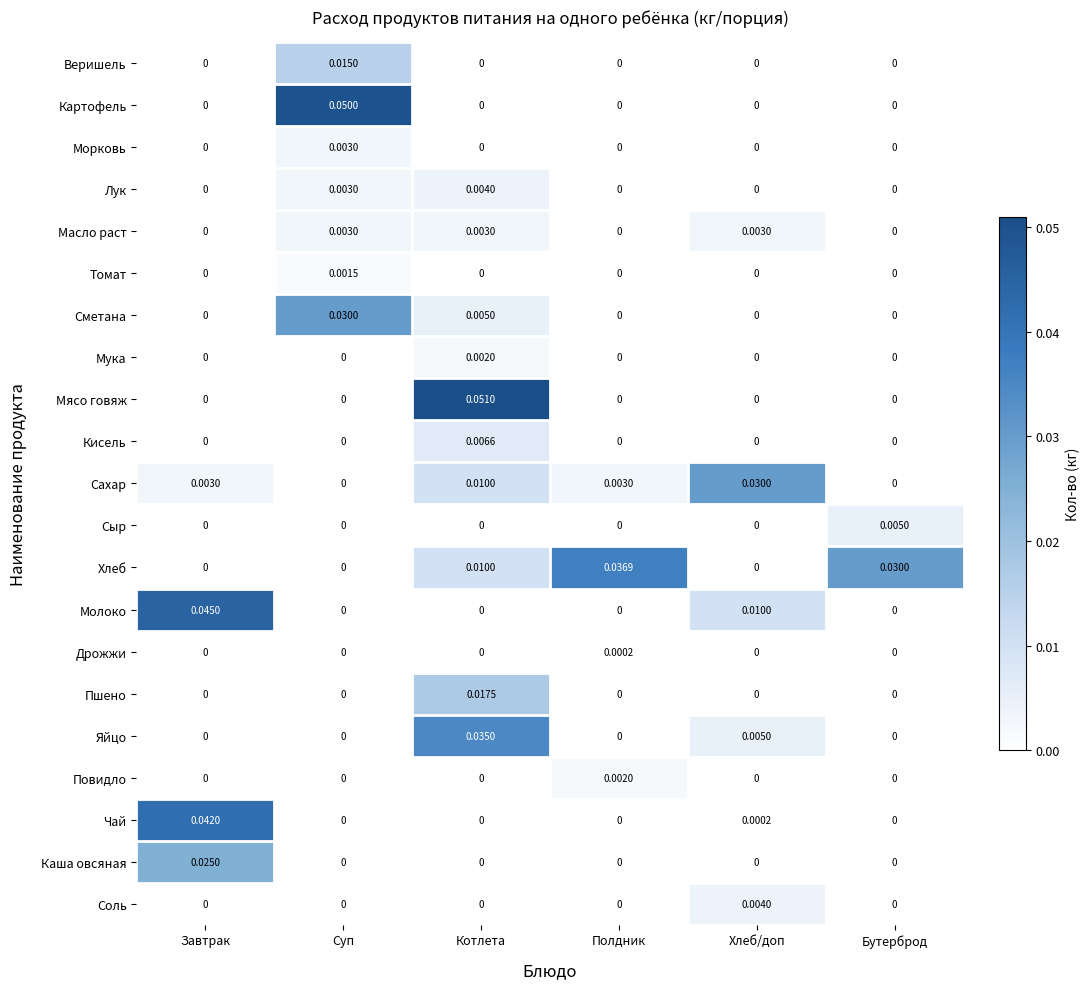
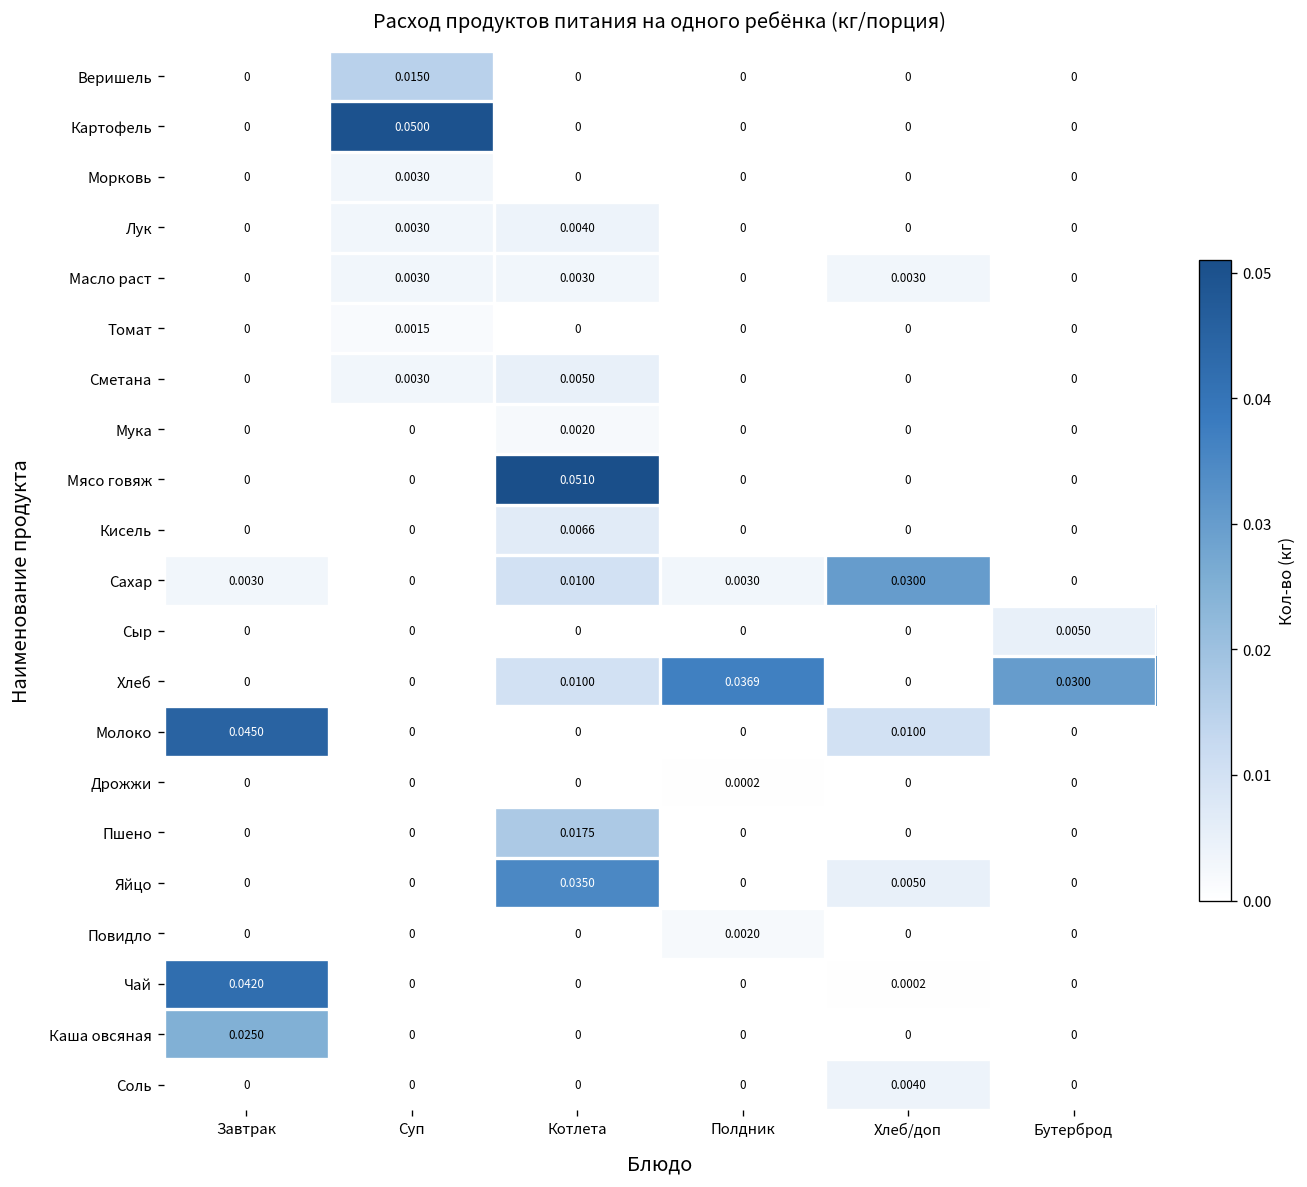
  {
    "Веришель": {
      "Завтрак": 0,
      "Суп": 0.0150,
      "Котлета": 0,
      "Полдник": 0,
      "Хлеб/доп": 0,
      "Бутерброд": 0
    },
    "Картофель": {
      "Завтрак": 0,
      "Суп": 0.0500,
      "Котлета": 0,
      "Полдник": 0,
      "Хлеб/доп": 0,
      "Бутерброд": 0
    },
    "Морковь": {
      "Завтрак": 0,
      "Суп": 0.0030,
      "Котлета": 0,
      "Полдник": 0,
      "Хлеб/доп": 0,
      "Бутерброд": 0
    },
    "Лук": {
      "Завтрак": 0,
      "Суп": 0.0030,
      "Котлета": 0.0040,
      "Полдник": 0,
      "Хлеб/доп": 0,
      "Бутерброд": 0
    },
    "Масло раст": {
      "Завтрак": 0,
      "Суп": 0.0030,
      "Котлета": 0.0030,
      "Полдник": 0,
      "Хлеб/доп": 0.0030,
      "Бутерброд": 0
    },
    "Томат": {
      "Завтрак": 0,
      "Суп": 0.0015,
      "Котлета": 0,
      "Полдник": 0,
      "Хлеб/доп": 0,
      "Бутерброд": 0
    },
    "Сметана": {
      "Завтрак": 0,
-     "Суп": 0.0300,
+     "Суп": 0.0030,
      "Котлета": 0.0050,
      "Полдник": 0,
      "Хлеб/доп": 0,
      "Бутерброд": 0
    },
    "Мука": {
      "Завтрак": 0,
      "Суп": 0,
      "Котлета": 0.0020,
      "Полдник": 0,
      "Хлеб/доп": 0,
      "Бутерброд": 0
    },
    "Мясо говяж": {
      "Завтрак": 0,
      "Суп": 0,
      "Котлета": 0.0510,
      "Полдник": 0,
      "Хлеб/доп": 0,
      "Бутерброд": 0
    },
    "Кисель": {
      "Завтрак": 0,
      "Суп": 0,
      "Котлета": 0.0066,
      "Полдник": 0,
      "Хлеб/доп": 0,
      "Бутерброд": 0
    },
    "Сахар": {
      "Завтрак": 0.0030,
      "Суп": 0,
      "Котлета": 0.0100,
      "Полдник": 0.0030,
      "Хлеб/доп": 0.0300,
      "Бутерброд": 0
    },
    "Сыр": {
      "Завтрак": 0,
      "Суп": 0,
      "Котлета": 0,
      "Полдник": 0,
      "Хлеб/доп": 0,
      "Бутерброд": 0.0050
    },
    "Хлеб": {
      "Завтрак": 0,
      "Суп": 0,
      "Котлета": 0.0100,
      "Полдник": 0.0369,
      "Хлеб/доп": 0,
      "Бутерброд": 0.0300
    },
    "Молоко": {
      "Завтрак": 0.0450,
      "Суп": 0,
      "Котлета": 0,
      "Полдник": 0,
      "Хлеб/доп": 0.0100,
      "Бутерброд": 0
    },
    "Дрожжи": {
      "Завтрак": 0,
      "Суп": 0,
      "Котлета": 0,
      "Полдник": 0.0002,
      "Хлеб/доп": 0,
      "Бутерброд": 0
    },
    "Пшено": {
      "Завтрак": 0,
      "Суп": 0,
      "Котлета": 0.0175,
      "Полдник": 0,
      "Хлеб/доп": 0,
      "Бутерброд": 0
    },
    "Яйцо": {
      "Завтрак": 0,
      "Суп": 0,
      "Котлета": 0.0350,
      "Полдник": 0,
      "Хлеб/доп": 0.0050,
      "Бутерброд": 0
    },
    "Повидло": {
      "Завтрак": 0,
      "Суп": 0,
      "Котлета": 0,
      "Полдник": 0.0020,
      "Хлеб/доп": 0,
      "Бутерброд": 0
    },
    "Чай": {
      "Завтрак": 0.0420,
      "Суп": 0,
      "Котлета": 0,
      "Полдник": 0,
      "Хлеб/доп": 0.0002,
      "Бутерброд": 0
    },
    "Каша овсяная": {
      "Завтрак": 0.0250,
      "Суп": 0,
      "Котлета": 0,
      "Полдник": 0,
      "Хлеб/доп": 0,
      "Бутерброд": 0
    },
    "Соль": {
      "Завтрак": 0,
      "Суп": 0,
      "Котлета": 0,
      "Полдник": 0,
      "Хлеб/доп": 0.0040,
      "Бутерброд": 0
    }
  }
